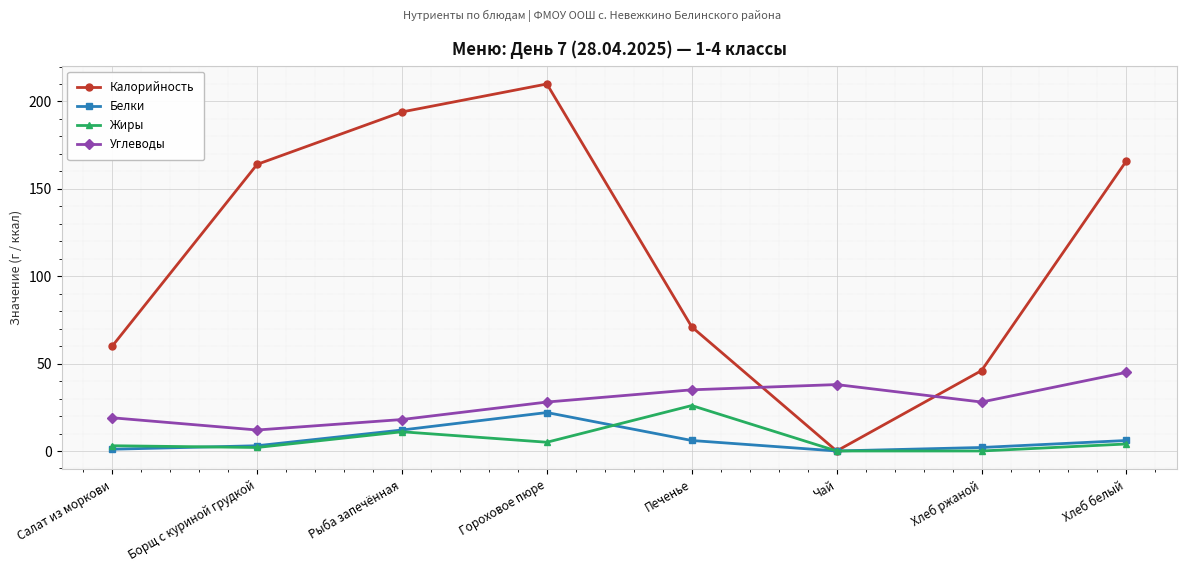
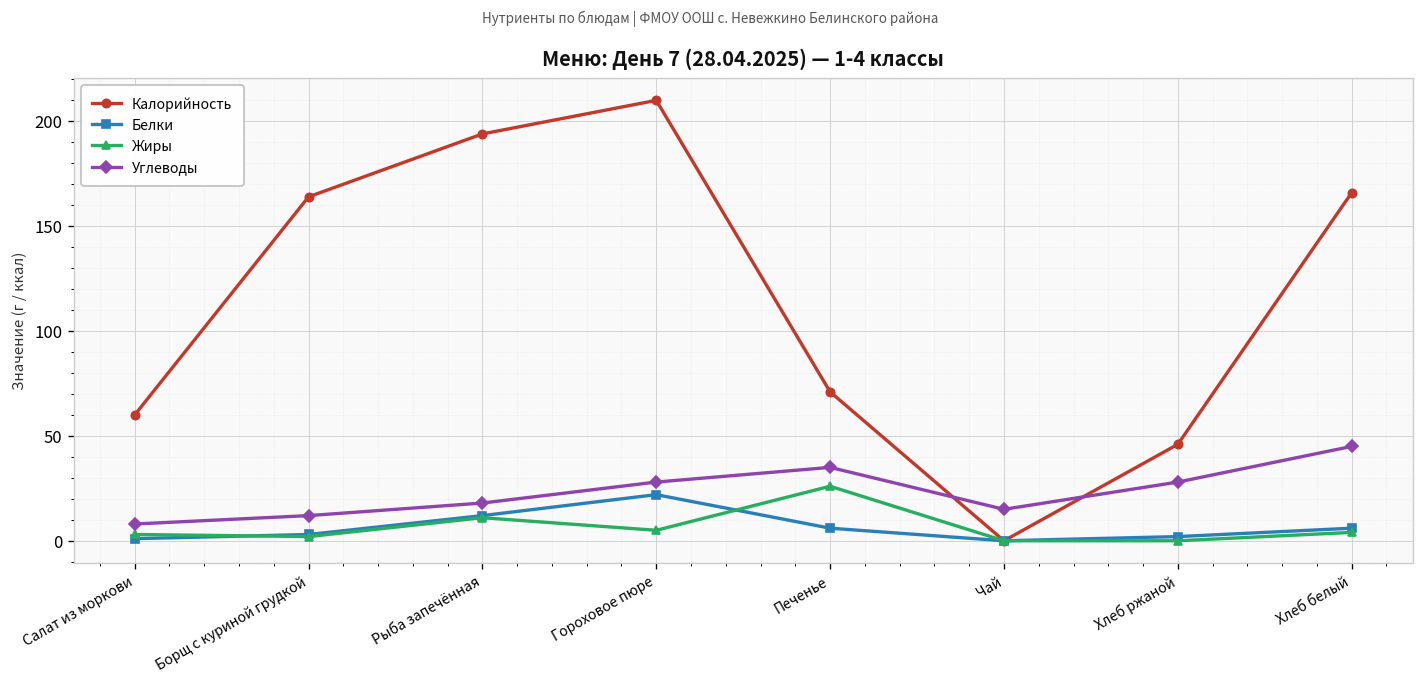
  {
    "Калорийность": {
      "Салат из моркови": 60,
      "Борщ с куриной грудкой": 164,
      "Рыба запечённая": 194,
      "Гороховое пюре": 210,
      "Печенье": 71,
      "Хлеб ржаной": 46,
      "Хлеб белый": 166
    },
    "Белки": {
      "Салат из моркови": 1,
      "Гороховое пюре": 22,
      "Печенье": 6,
      "Хлеб ржаной": 2,
      "Хлеб белый": 6
    },
    "Жиры": {
      "Салат из моркови": 3,
      "Гороховое пюре": 5,
      "Печенье": 26,
      "Хлеб ржаной": 0,
      "Хлеб белый": 4
    },
    "Углеводы": {
-     "Салат из моркови": 19,
+     "Салат из моркови": 8,
      "Борщ с куриной грудкой": 12,
      "Рыба запечённая": 18,
      "Гороховое пюре": 28,
      "Печенье": 35,
-     "Чай": 38,
+     "Чай": 15,
      "Хлеб ржаной": 28,
      "Хлеб белый": 45
    }
  }
